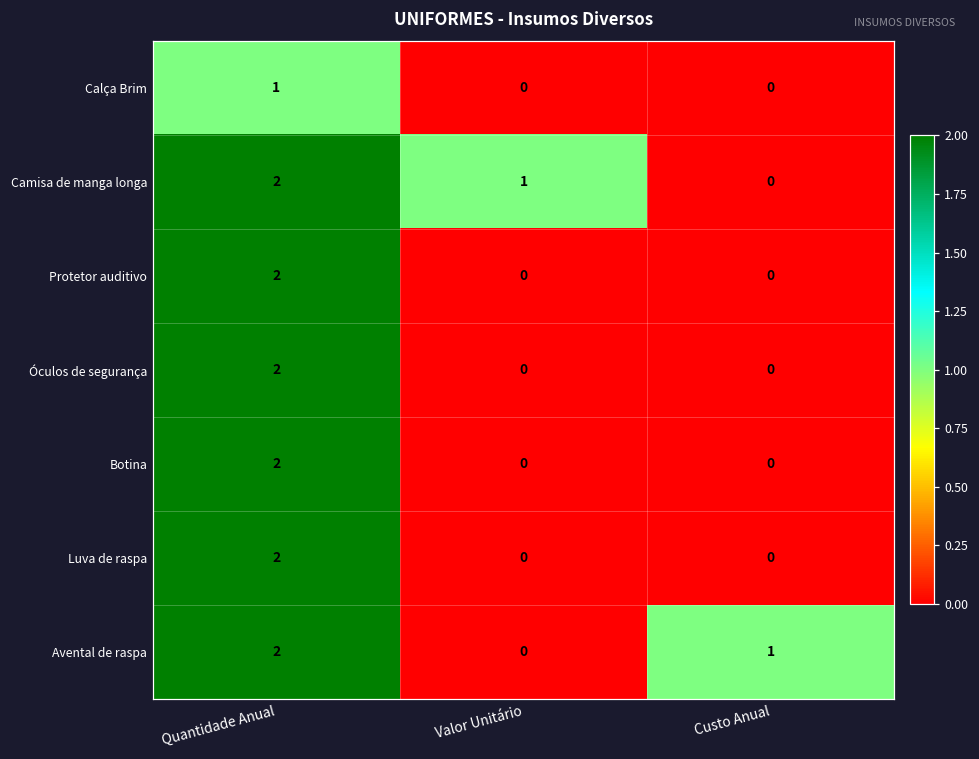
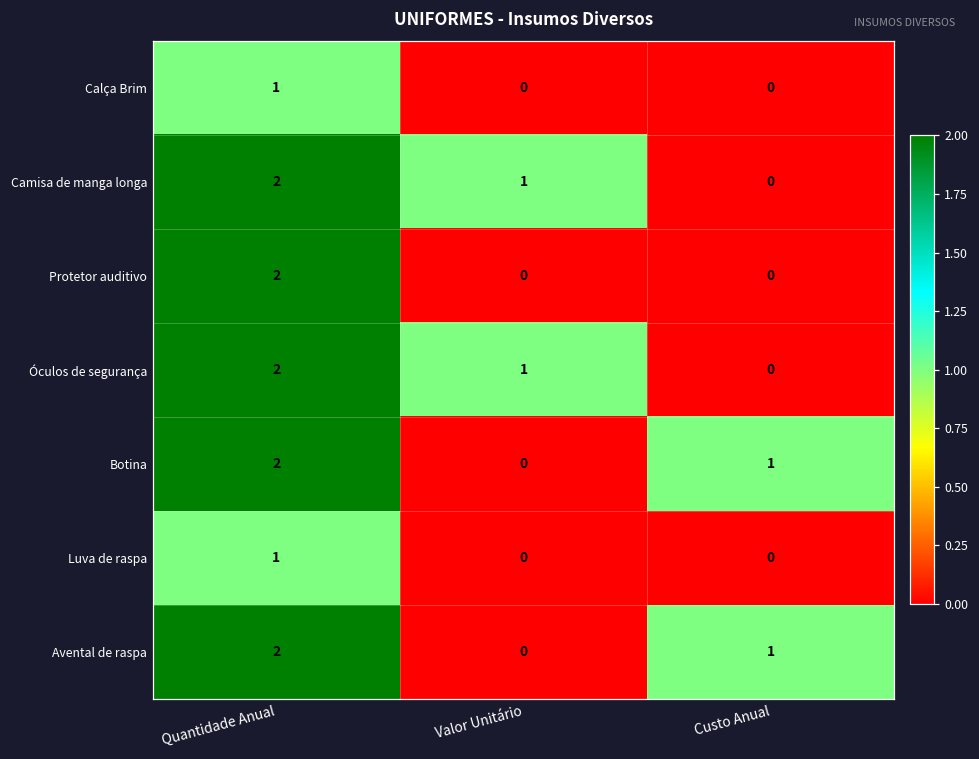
  {
    "Calça Brim": {
      "Quantidade Anual": 1,
      "Valor Unitário": 0,
      "Custo Anual": 0
    },
    "Camisa de manga longa": {
      "Quantidade Anual": 2,
      "Valor Unitário": 1,
      "Custo Anual": 0
    },
    "Protetor auditivo": {
      "Quantidade Anual": 2,
      "Valor Unitário": 0,
      "Custo Anual": 0
    },
    "Óculos de segurança": {
      "Quantidade Anual": 2,
-     "Valor Unitário": 0,
+     "Valor Unitário": 1,
      "Custo Anual": 0
    },
    "Botina": {
      "Quantidade Anual": 2,
      "Valor Unitário": 0,
-     "Custo Anual": 0
+     "Custo Anual": 1
    },
    "Luva de raspa": {
-     "Quantidade Anual": 2,
+     "Quantidade Anual": 1,
      "Valor Unitário": 0,
      "Custo Anual": 0
    },
    "Avental de raspa": {
      "Quantidade Anual": 2,
      "Valor Unitário": 0,
      "Custo Anual": 1
    }
  }
